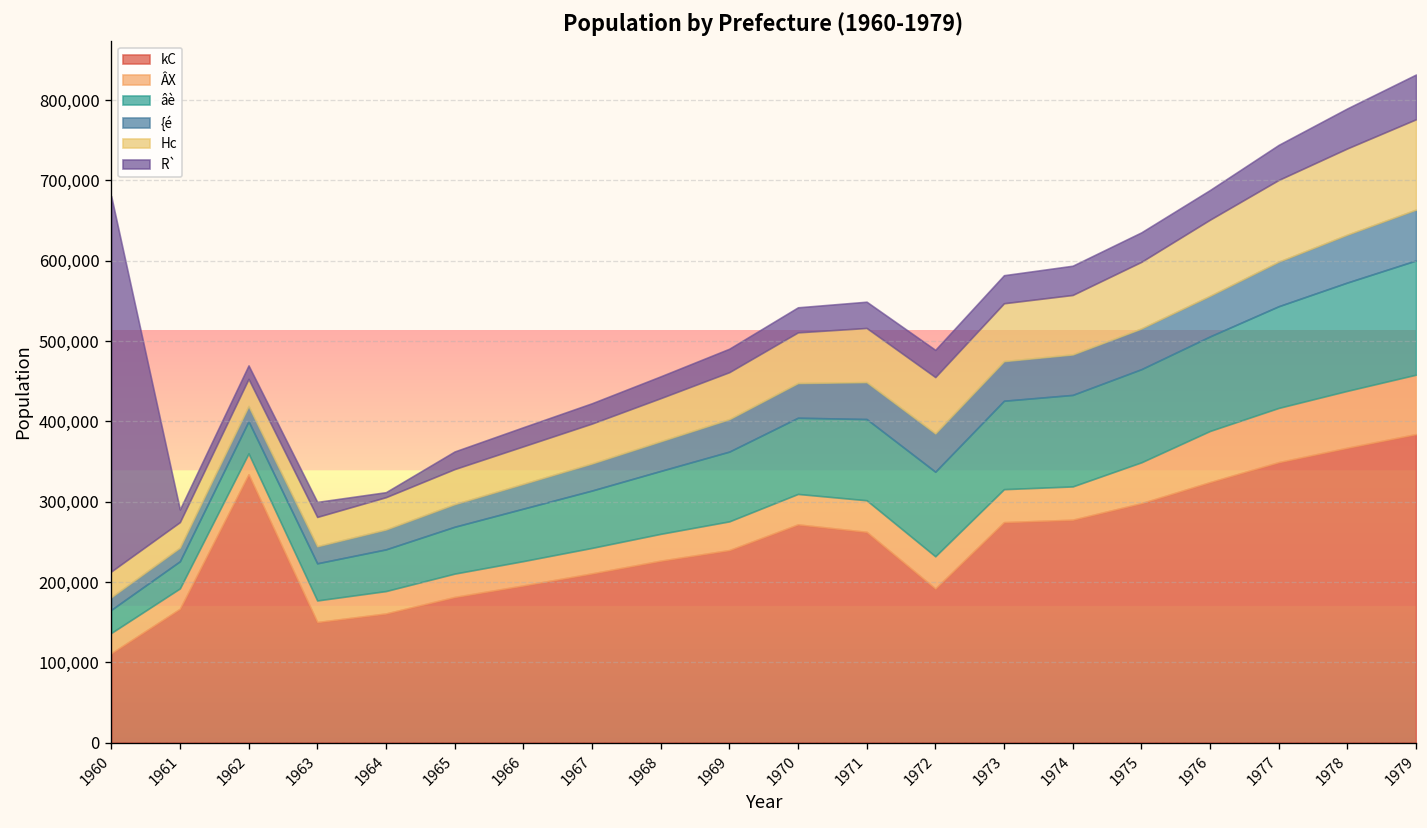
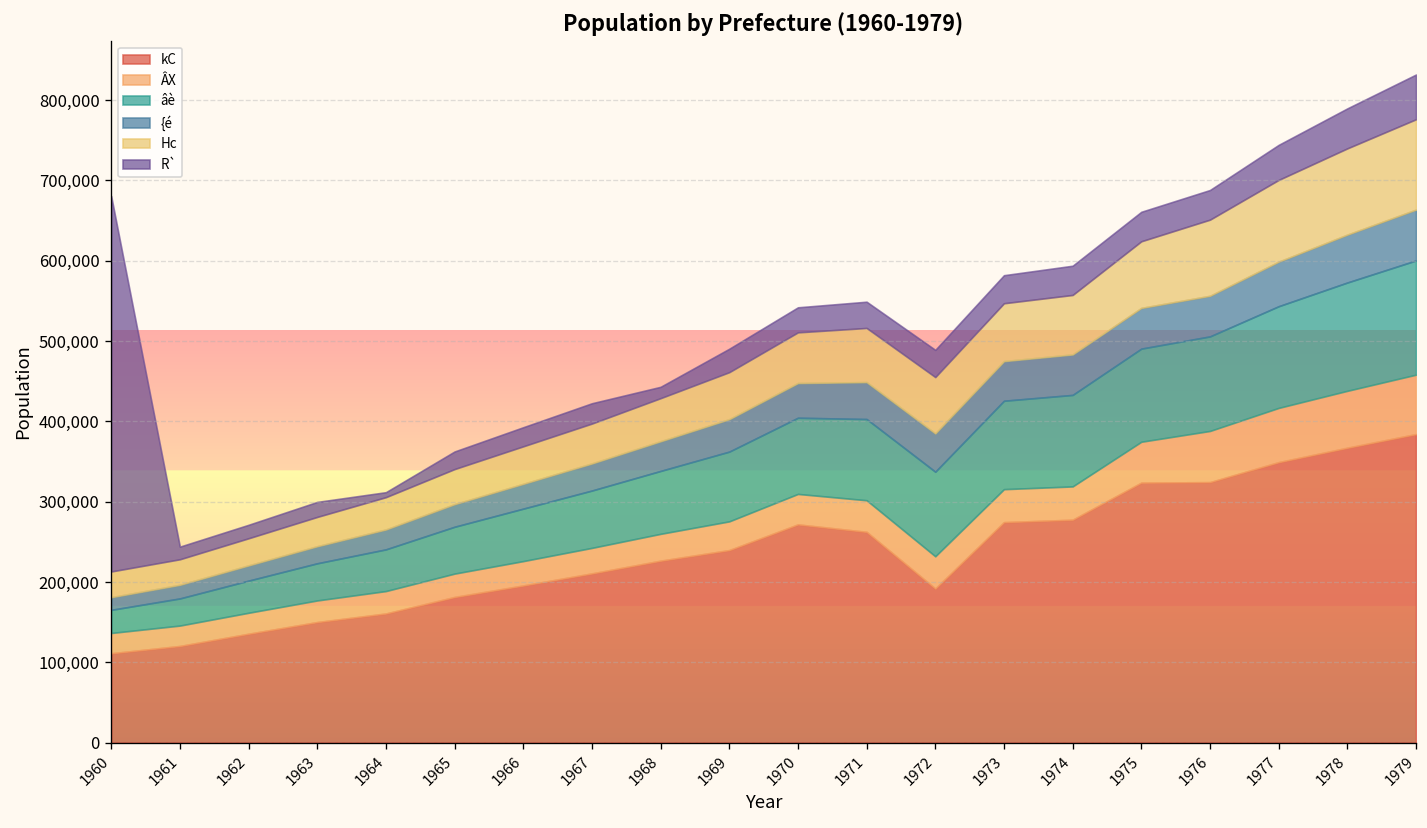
  {
    "kC": {
      "1960": "110,000",
-     "1961": "170,000",
-     "1962": "330,000",
+     "1961": "120,000",
+     "1962": "140,000",
      "1963": "150,000",
      "1964": "160,000",
      "1965": "180,000",
      "1966": "200,000",
      "1967": "210,000",
      "1968": "230,000",
      "1969": "240,000",
      "1970": "270,000",
      "1971": "260,000",
      "1972": "190,000",
      "1973": "270,000",
      "1974": "280,000",
-     "1975": "300,000",
+     "1975": "320,000",
      "1976": "320,000",
      "1977": "350,000",
      "1978": "370,000",
      "1979": "380,000"
    },
    "R`": {
      "1960": "470,000",
      "1961": "20,000",
      "1962": "20,000",
      "1963": "20,000",
      "1964": "10,000",
      "1965": "20,000",
      "1966": "20,000",
      "1967": "30,000",
-     "1968": "30,000",
+     "1968": "10,000",
      "1969": "30,000",
      "1970": "30,000",
      "1971": "30,000",
      "1972": "30,000",
      "1973": "30,000",
      "1974": "40,000",
      "1975": "40,000",
      "1976": "40,000",
      "1977": "40,000",
      "1978": "50,000",
      "1979": "60,000"
    }
  }
